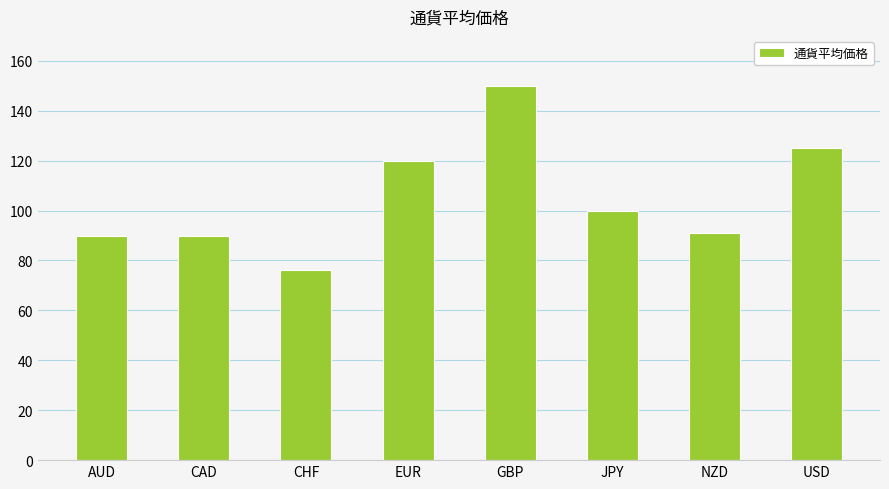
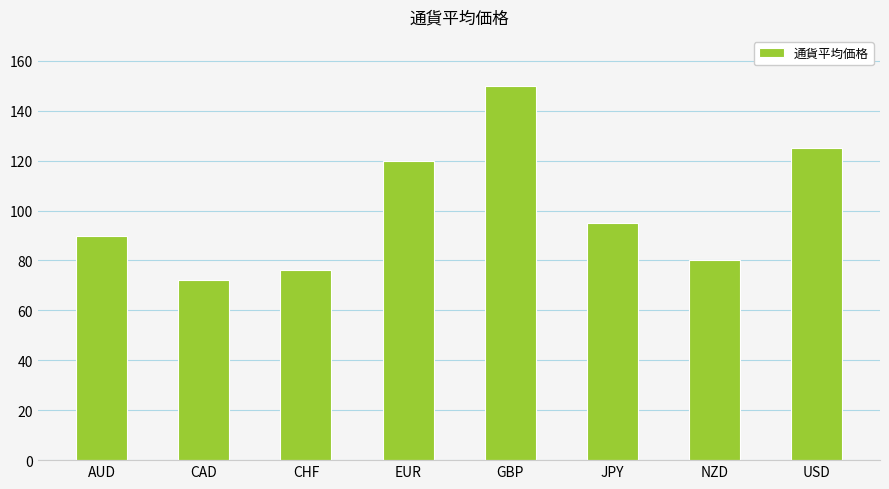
  {
    "AUD": 90,
-   "CAD": 90,
+   "CAD": 72,
    "CHF": 76,
    "EUR": 120,
    "GBP": 150,
-   "JPY": 100,
-   "NZD": 91,
+   "JPY": 95,
+   "NZD": 80,
    "USD": 125
  }
